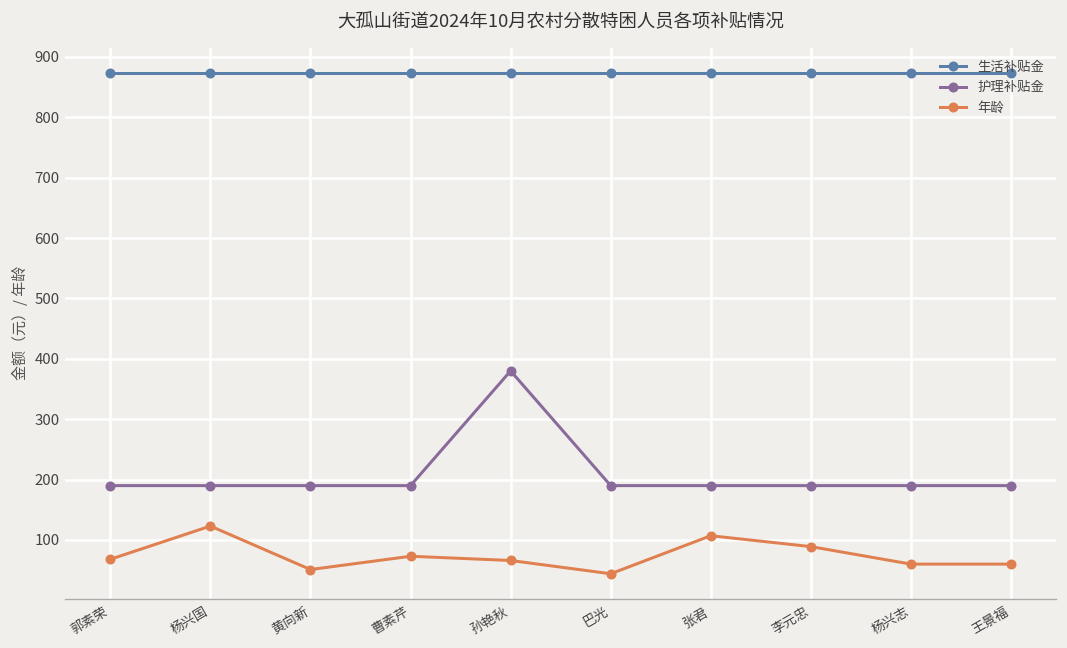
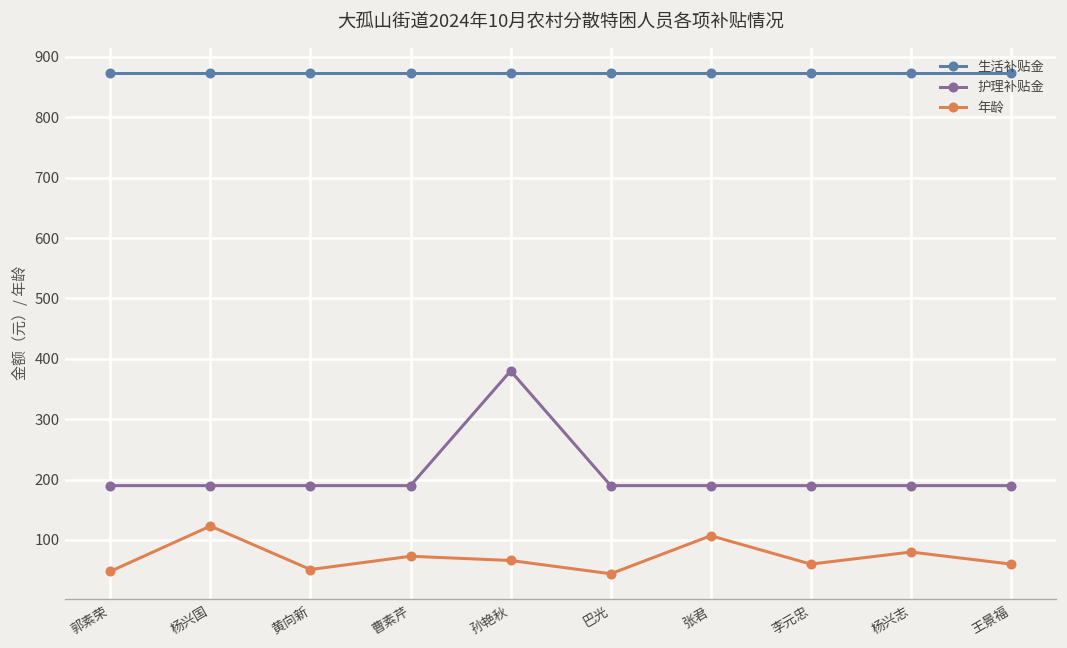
  {
    "年龄": {
-     "郭素荣": 70,
+     "郭素荣": 50,
      "杨兴国": 120,
      "黄向新": 50,
      "曹素芹": 70,
      "孙艳秋": 70,
      "巴光": 40,
      "张君": 110,
-     "李元忠": 90,
-     "杨兴志": 60,
+     "李元忠": 60,
+     "杨兴志": 80,
      "王景福": 60
    }
  }
